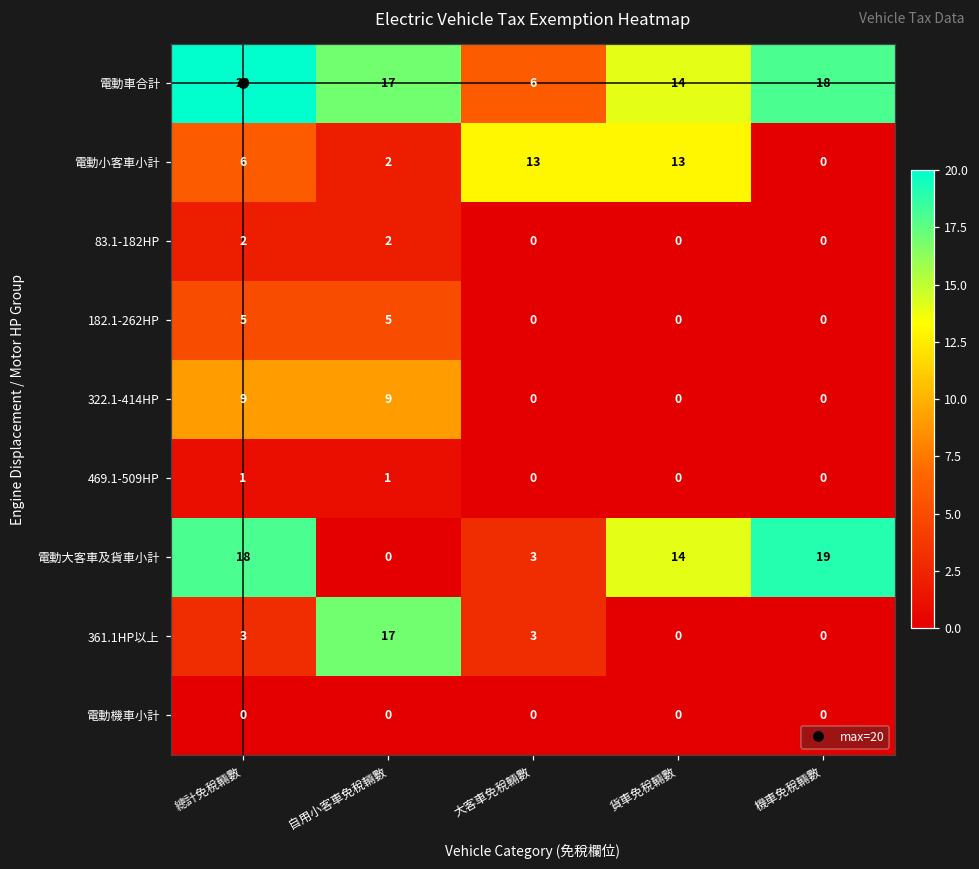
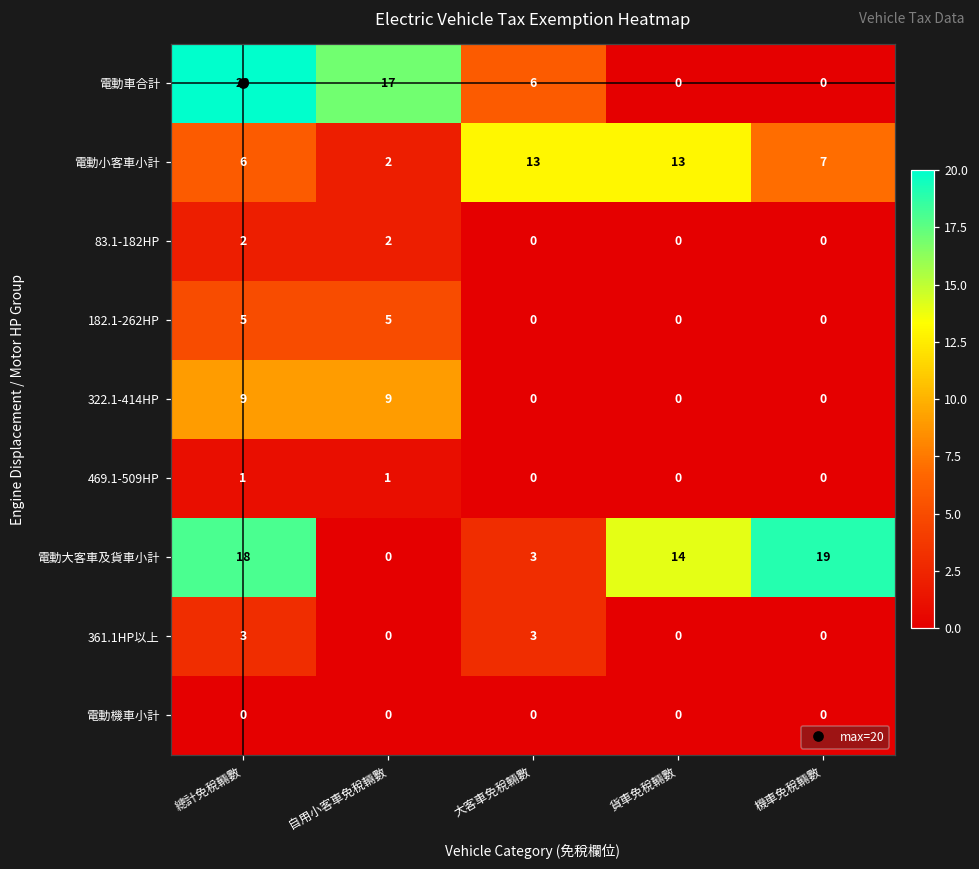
  {
    "電動車合計": {
      "自用小客車免稅輛數": 17,
      "大客車免稅輛數": 6,
-     "貨車免稅輛數": 14,
-     "機車免稅輛數": 18
+     "貨車免稅輛數": 0,
+     "機車免稅輛數": 0
    },
    "電動小客車小計": {
      "總計免稅輛數": 6,
      "自用小客車免稅輛數": 2,
      "大客車免稅輛數": 13,
      "貨車免稅輛數": 13,
-     "機車免稅輛數": 0
+     "機車免稅輛數": 7
    },
    "83.1-182HP": {
      "總計免稅輛數": 2,
      "自用小客車免稅輛數": 2,
      "大客車免稅輛數": 0,
      "貨車免稅輛數": 0,
      "機車免稅輛數": 0
    },
    "182.1-262HP": {
      "總計免稅輛數": 5,
      "自用小客車免稅輛數": 5,
      "大客車免稅輛數": 0,
      "貨車免稅輛數": 0,
      "機車免稅輛數": 0
    },
    "322.1-414HP": {
      "總計免稅輛數": 9,
      "自用小客車免稅輛數": 9,
      "大客車免稅輛數": 0,
      "貨車免稅輛數": 0,
      "機車免稅輛數": 0
    },
    "469.1-509HP": {
      "總計免稅輛數": 1,
      "自用小客車免稅輛數": 1,
      "大客車免稅輛數": 0,
      "貨車免稅輛數": 0,
      "機車免稅輛數": 0
    },
    "電動大客車及貨車小計": {
      "總計免稅輛數": 18,
      "自用小客車免稅輛數": 0,
      "大客車免稅輛數": 3,
      "貨車免稅輛數": 14,
      "機車免稅輛數": 19
    },
    "361.1HP以上": {
      "總計免稅輛數": 3,
-     "自用小客車免稅輛數": 17,
+     "自用小客車免稅輛數": 0,
      "大客車免稅輛數": 3,
      "貨車免稅輛數": 0,
      "機車免稅輛數": 0
    },
    "電動機車小計": {
      "總計免稅輛數": 0,
      "自用小客車免稅輛數": 0,
      "大客車免稅輛數": 0,
      "貨車免稅輛數": 0,
      "機車免稅輛數": 0
    }
  }
